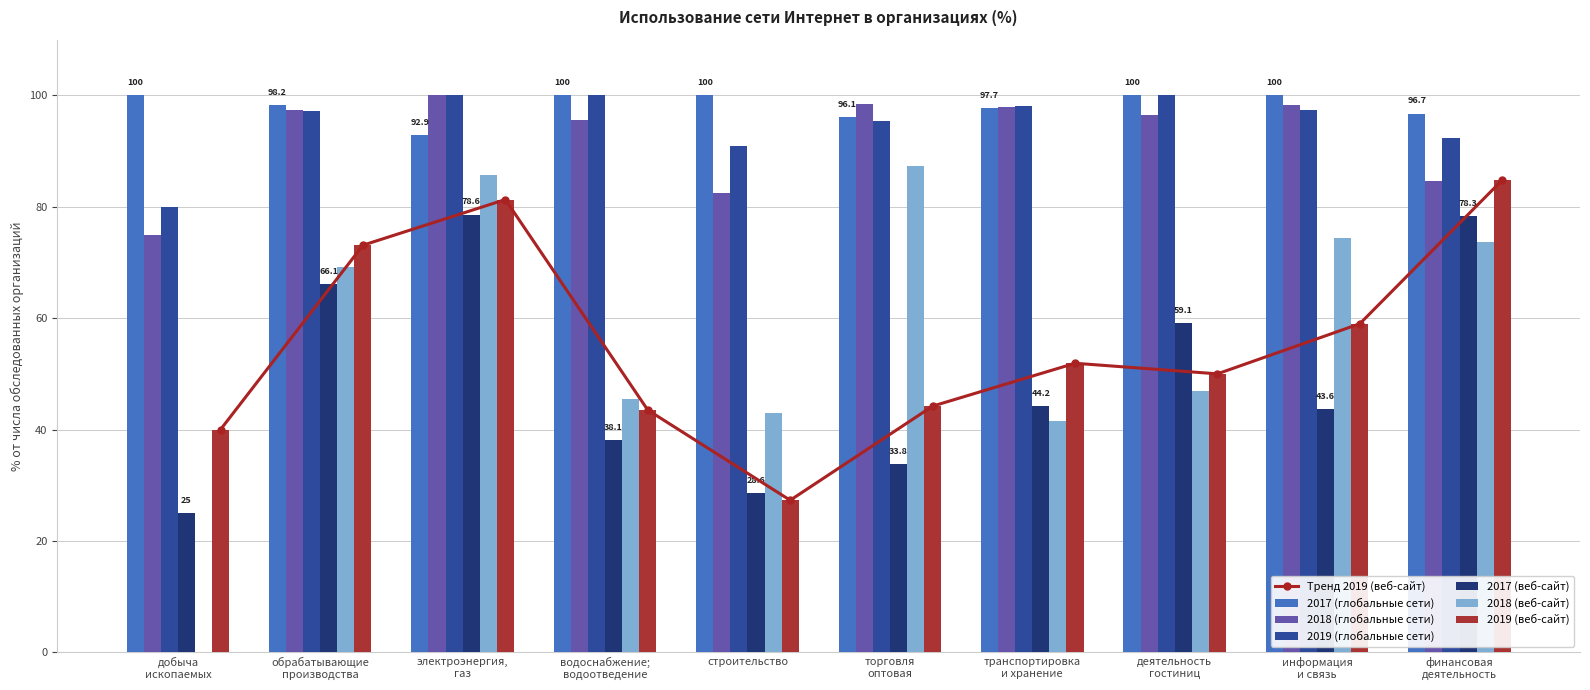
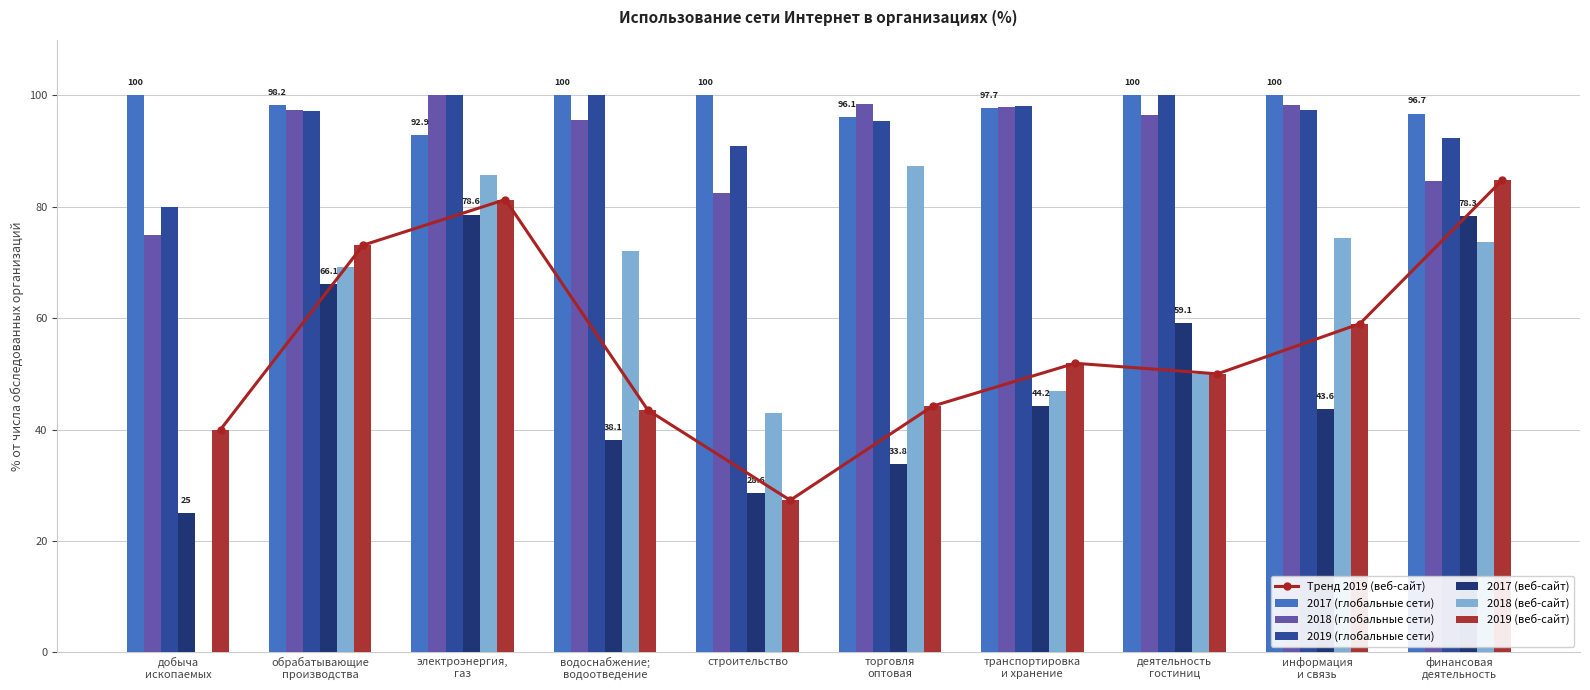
  {
    "2018 (веб-сайт)": {
      "добыча ископаемых": 0,
      "электроэнергия, газ": 86,
-     "водоснабжение; водоотведение": 46,
+     "водоснабжение; водоотведение": 72,
      "строительство": 43,
      "торговля оптовая": 87,
-     "транспортировка и хранение": 42,
-     "деятельность гостиниц": 47,
+     "транспортировка и хранение": 47,
+     "деятельность гостиниц": 50,
      "информация и связь": 74,
      "финансовая деятельность": 74
    }
  }
